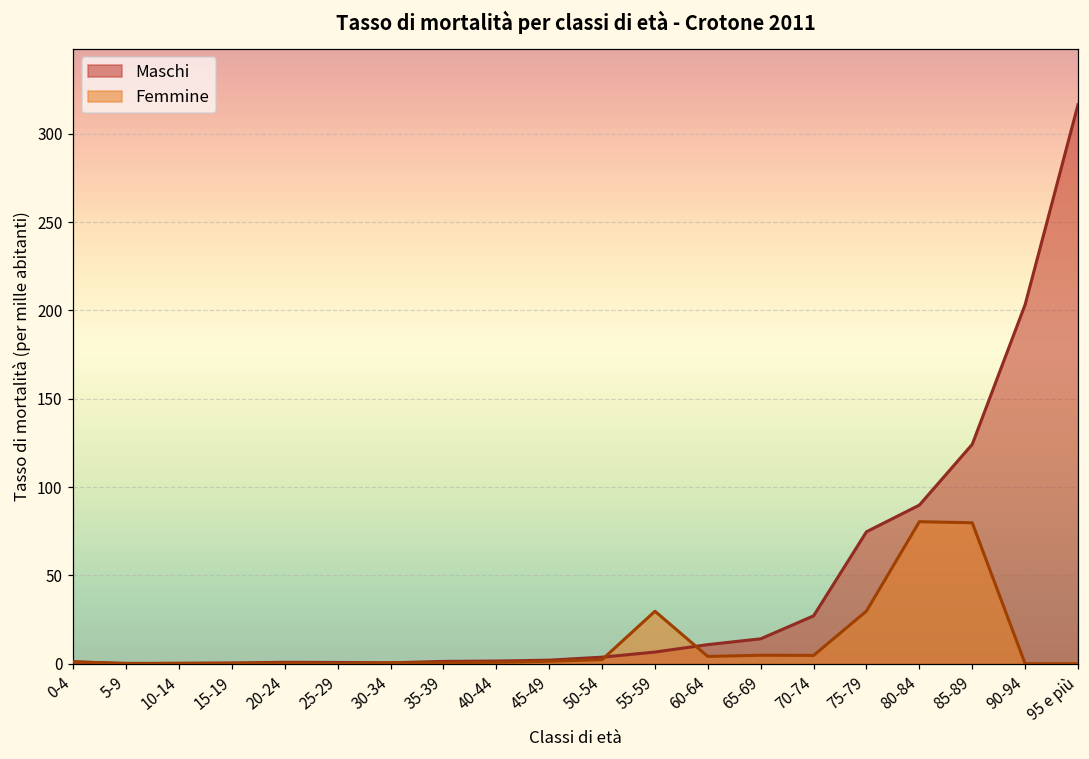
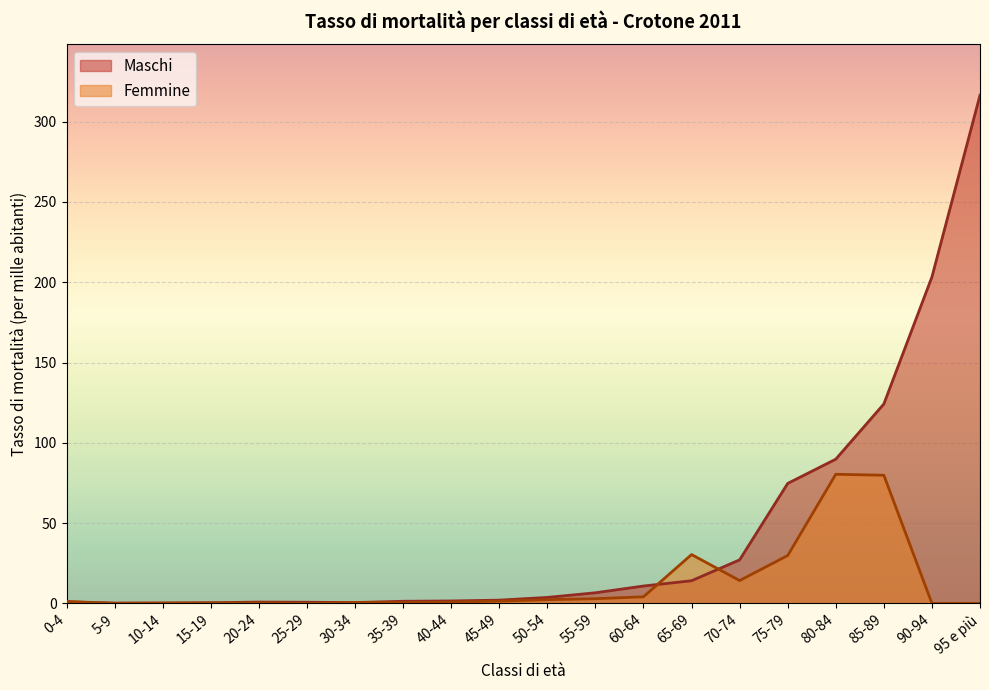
  {
    "Maschi": {
      "55-59": 7,
      "60-64": 11,
      "65-69": 14,
      "70-74": 27,
      "75-79": 75,
      "80-84": 90,
      "85-89": 124,
      "90-94": 203,
      "95 e più": 317
    },
    "Femmine": {
-     "55-59": 30,
+     "55-59": 3,
      "60-64": 4,
-     "65-69": 5,
-     "70-74": 5,
+     "65-69": 30,
+     "70-74": 14,
      "75-79": 30,
      "80-84": 80,
      "85-89": 80,
      "90-94": 0,
      "95 e più": 0
    }
  }
